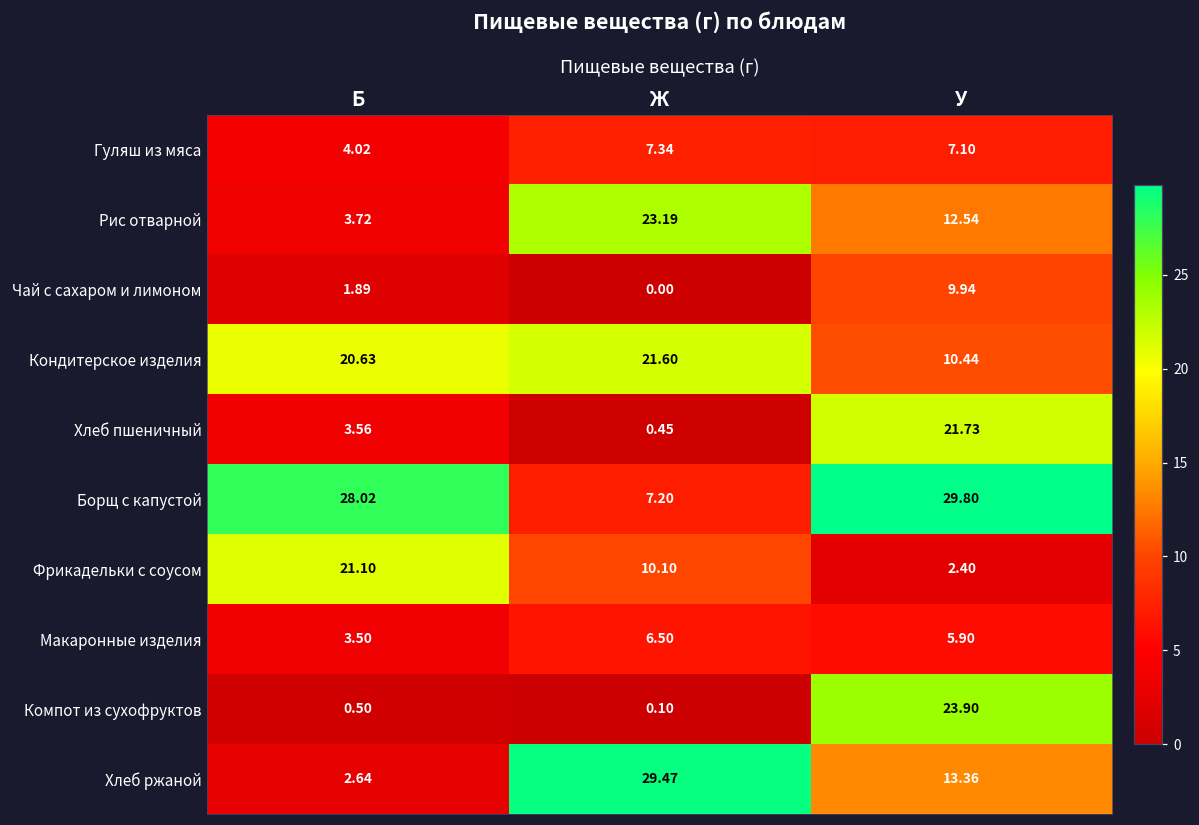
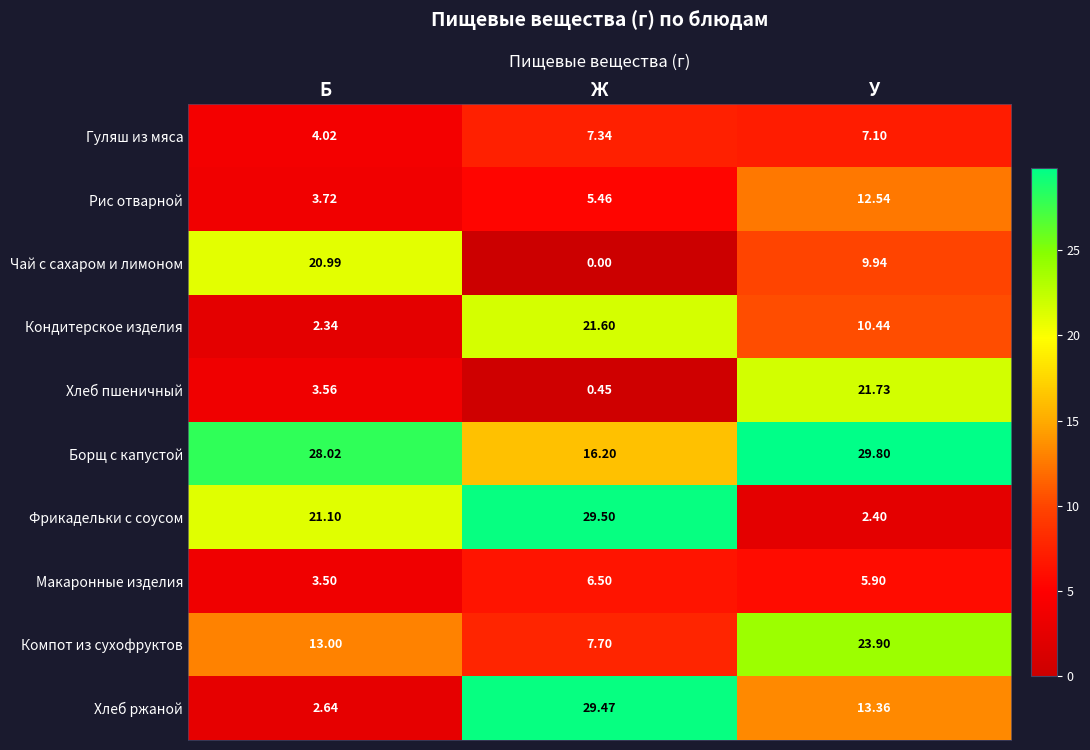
  {
    "Гуляш из мяса": {
      "Б": 4.02,
      "Ж": 7.34,
      "У": 7.10
    },
    "Рис отварной": {
      "Б": 3.72,
-     "Ж": 23.19,
+     "Ж": 5.46,
      "У": 12.54
    },
    "Чай с сахаром и лимоном": {
-     "Б": 1.89,
+     "Б": 20.99,
      "Ж": 0.00,
      "У": 9.94
    },
    "Кондитерское изделия": {
-     "Б": 20.63,
+     "Б": 2.34,
      "Ж": 21.60,
      "У": 10.44
    },
    "Хлеб пшеничный": {
      "Б": 3.56,
      "Ж": 0.45,
      "У": 21.73
    },
    "Борщ с капустой": {
      "Б": 28.02,
-     "Ж": 7.20,
+     "Ж": 16.20,
      "У": 29.80
    },
    "Фрикадельки с соусом": {
      "Б": 21.10,
-     "Ж": 10.10,
+     "Ж": 29.50,
      "У": 2.40
    },
    "Макаронные изделия": {
      "Б": 3.50,
      "Ж": 6.50,
      "У": 5.90
    },
    "Компот из сухофруктов": {
-     "Б": 0.50,
-     "Ж": 0.10,
+     "Б": 13.00,
+     "Ж": 7.70,
      "У": 23.90
    },
    "Хлеб ржаной": {
      "Б": 2.64,
      "Ж": 29.47,
      "У": 13.36
    }
  }
